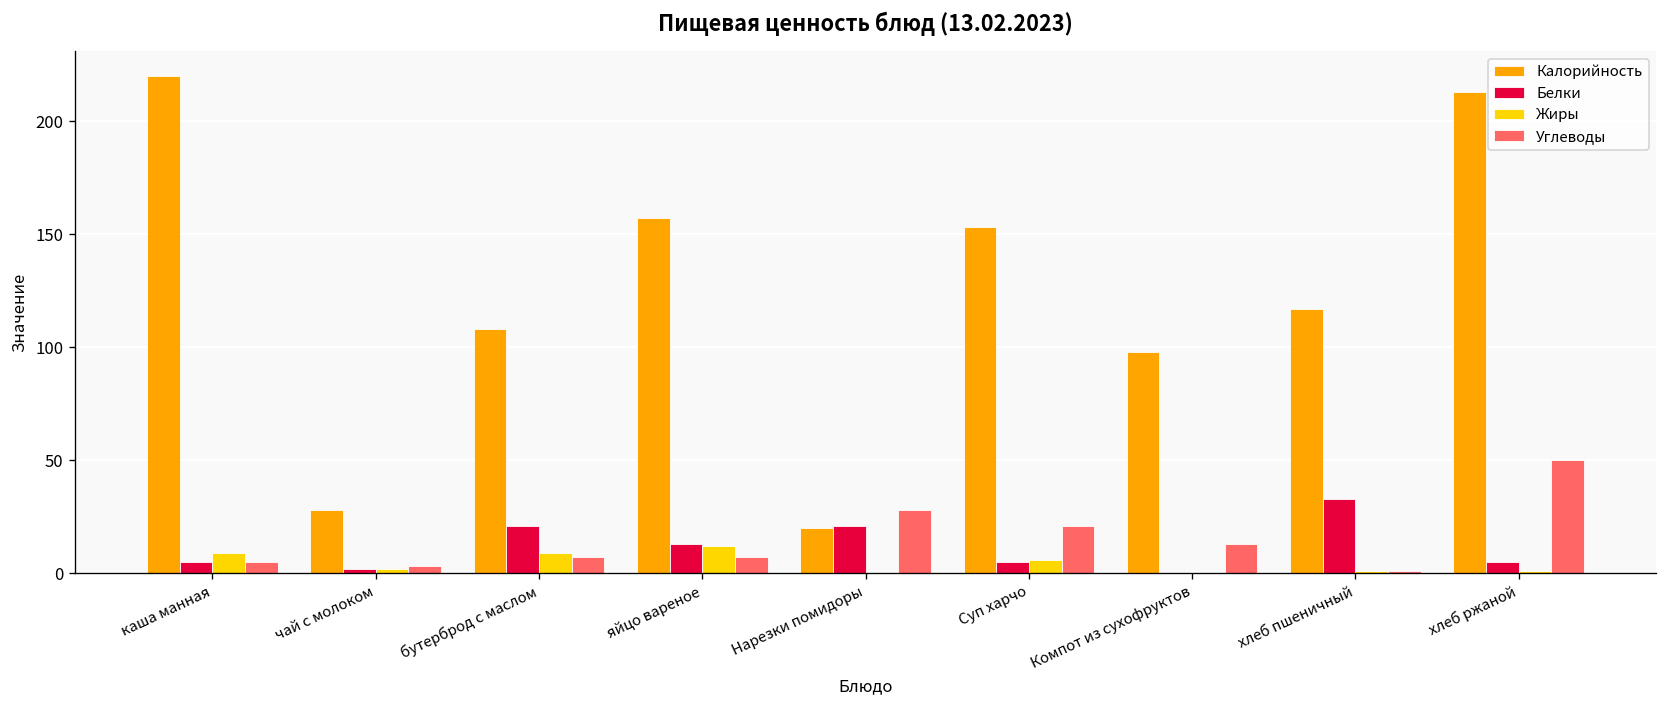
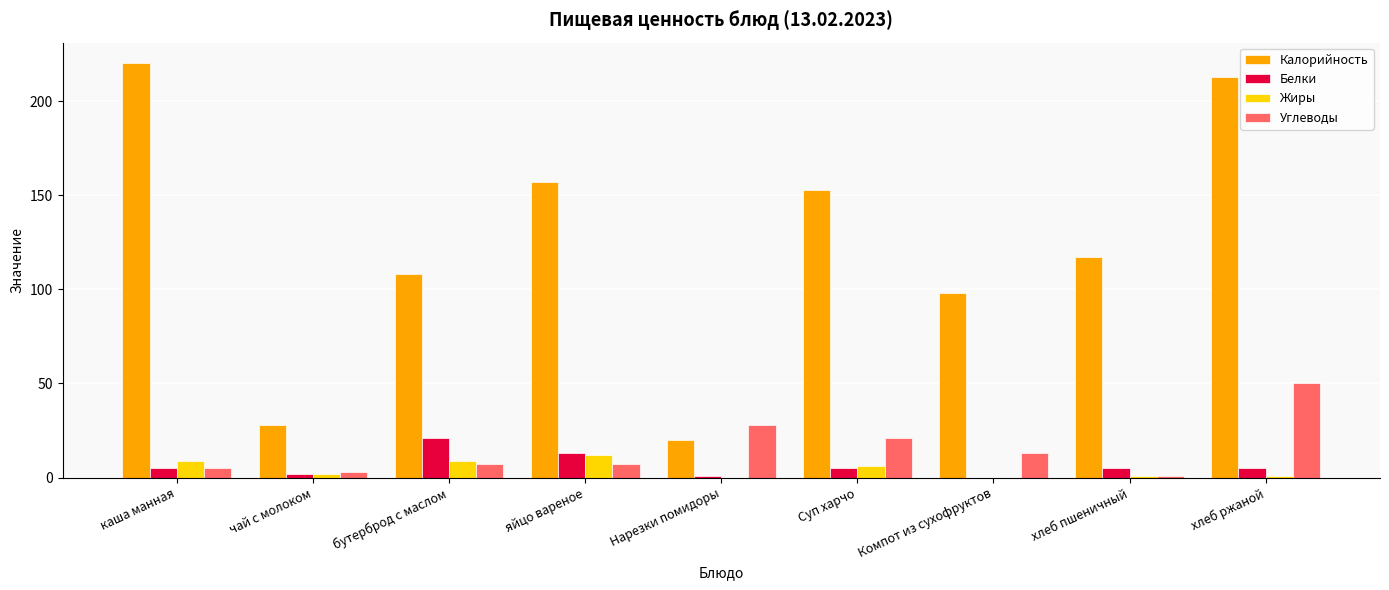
  {
    "Белки": {
      "каша манная": 5,
      "чай с молоком": 2,
      "бутерброд с маслом": 21,
      "яйцо вареное": 13,
-     "Нарезки помидоры": 21,
+     "Нарезки помидоры": 1,
      "Суп харчо": 5,
      "Компот из сухофруктов": 0,
-     "хлеб пшеничный": 33,
+     "хлеб пшеничный": 5,
      "хлеб ржаной": 5
    },
    "Углеводы": {
      "каша манная": 5,
      "чай с молоком": 3,
      "бутерброд с маслом": 7,
      "яйцо вареное": 7,
      "Нарезки помидоры": 28,
      "Суп харчо": 21,
      "Компот из сухофруктов": 13,
      "хлеб ржаной": 50
    }
  }
